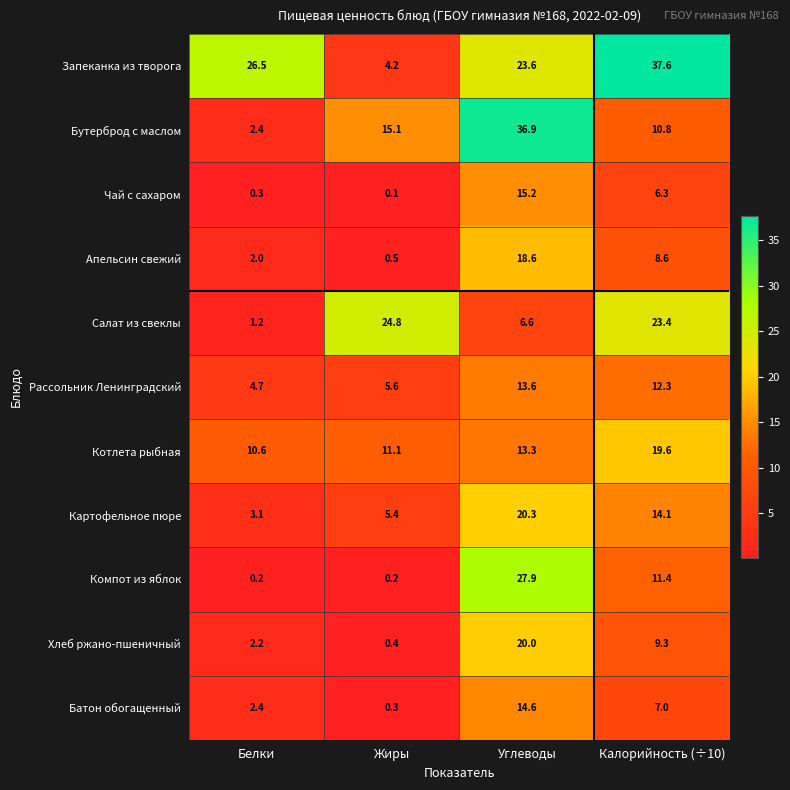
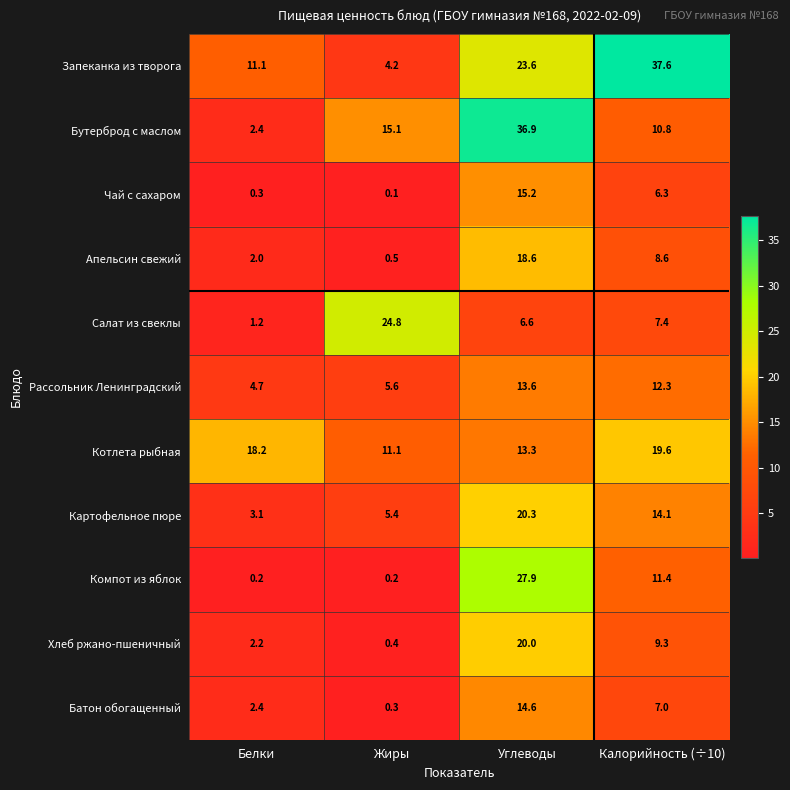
  {
    "Запеканка из творога": {
-     "Белки": 26.5,
+     "Белки": 11.1,
      "Жиры": 4.2,
      "Углеводы": 23.6,
      "Калорийность (÷10)": 37.6
    },
    "Бутерброд с маслом": {
      "Белки": 2.4,
      "Жиры": 15.1,
      "Углеводы": 36.9,
      "Калорийность (÷10)": 10.8
    },
    "Чай с сахаром": {
      "Белки": 0.3,
      "Жиры": 0.1,
      "Углеводы": 15.2,
      "Калорийность (÷10)": 6.3
    },
    "Апельсин свежий": {
      "Белки": 2.0,
      "Жиры": 0.5,
      "Углеводы": 18.6,
      "Калорийность (÷10)": 8.6
    },
    "Салат из свеклы": {
      "Белки": 1.2,
      "Жиры": 24.8,
      "Углеводы": 6.6,
-     "Калорийность (÷10)": 23.4
+     "Калорийность (÷10)": 7.4
    },
    "Рассольник Ленинградский": {
      "Белки": 4.7,
      "Жиры": 5.6,
      "Углеводы": 13.6,
      "Калорийность (÷10)": 12.3
    },
    "Котлета рыбная": {
-     "Белки": 10.6,
+     "Белки": 18.2,
      "Жиры": 11.1,
      "Углеводы": 13.3,
      "Калорийность (÷10)": 19.6
    },
    "Картофельное пюре": {
      "Белки": 3.1,
      "Жиры": 5.4,
      "Углеводы": 20.3,
      "Калорийность (÷10)": 14.1
    },
    "Компот из яблок": {
      "Белки": 0.2,
      "Жиры": 0.2,
      "Углеводы": 27.9,
      "Калорийность (÷10)": 11.4
    },
    "Хлеб ржано-пшеничный": {
      "Белки": 2.2,
      "Жиры": 0.4,
      "Углеводы": 20.0,
      "Калорийность (÷10)": 9.3
    },
    "Батон обогащенный": {
      "Белки": 2.4,
      "Жиры": 0.3,
      "Углеводы": 14.6,
      "Калорийность (÷10)": 7.0
    }
  }
